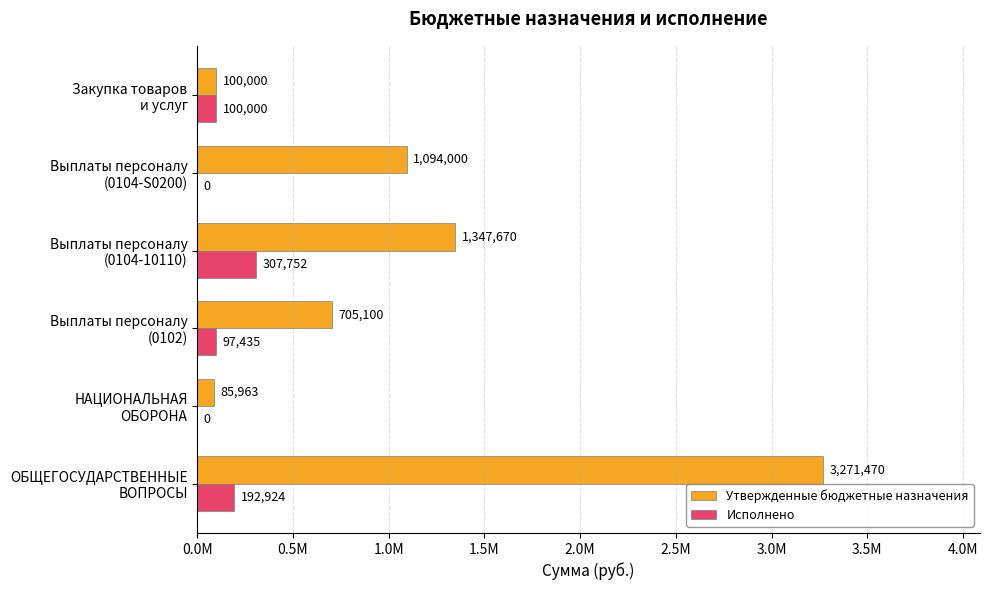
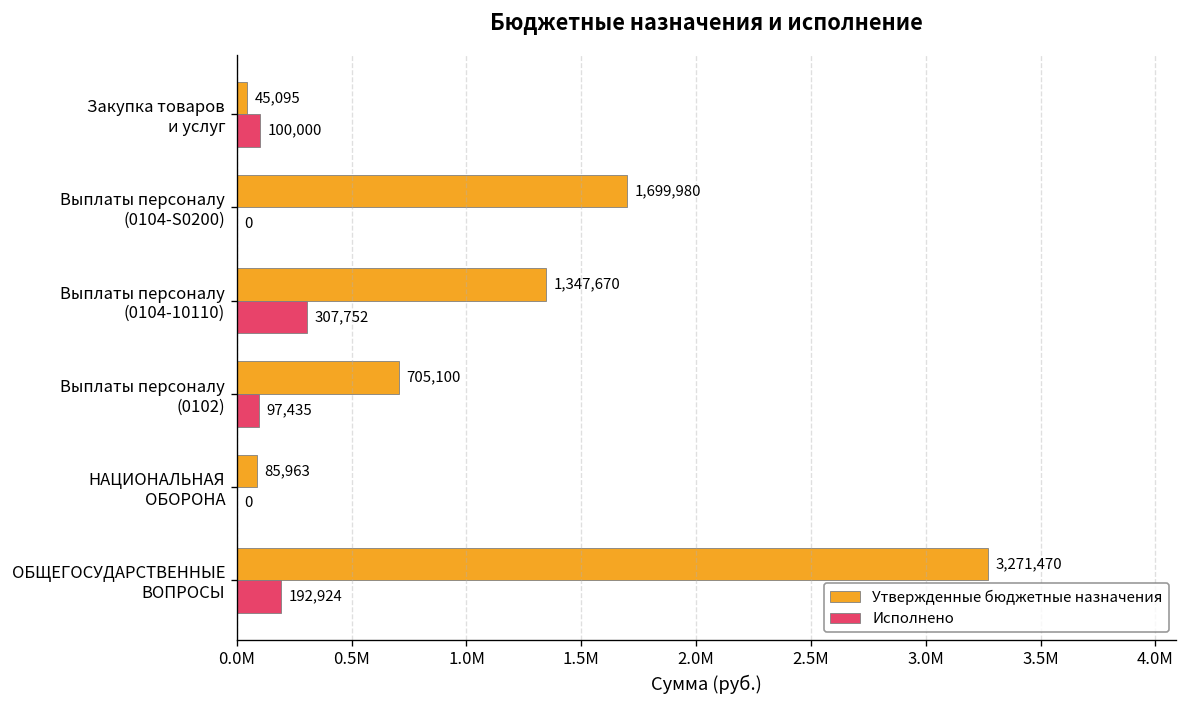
  {
    "Утвержденные бюджетные назначения": {
-     "Закупка товаров и услуг": "100,000",
-     "Выплаты персоналу (0104-S0200)": "1,094,000",
+     "Закупка товаров и услуг": "45,095",
+     "Выплаты персоналу (0104-S0200)": "1,699,980",
      "Выплаты персоналу (0104-10110)": "1,347,670",
      "Выплаты персоналу (0102)": "705,100",
      "НАЦИОНАЛЬНАЯ ОБОРОНА": "85,963",
      "ОБЩЕГОСУДАРСТВЕННЫЕ ВОПРОСЫ": "3,271,470"
    },
    "Исполнено": {
      "Закупка товаров и услуг": "100,000",
      "Выплаты персоналу (0104-S0200)": "0",
      "Выплаты персоналу (0104-10110)": "307,752",
      "Выплаты персоналу (0102)": "97,435",
      "НАЦИОНАЛЬНАЯ ОБОРОНА": "0",
      "ОБЩЕГОСУДАРСТВЕННЫЕ ВОПРОСЫ": "192,924"
    }
  }
